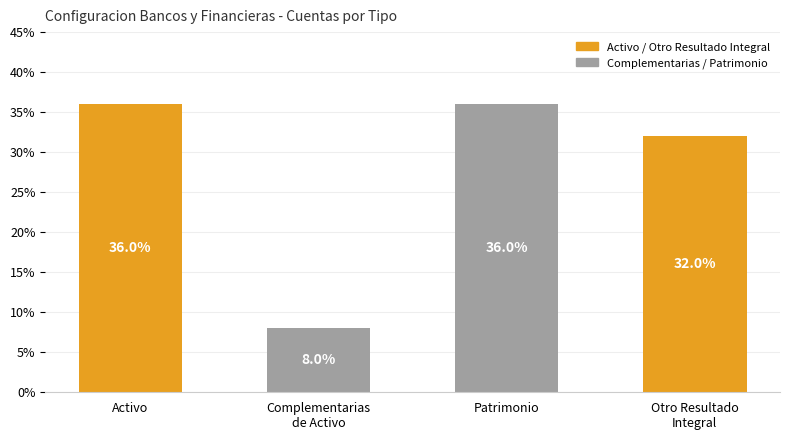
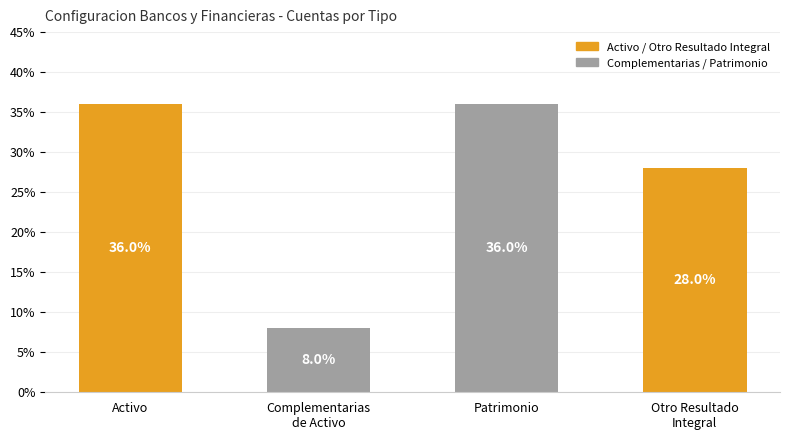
  {
    "Activo": "36.0%",
    "Complementarias de Activo": "8.0%",
    "Patrimonio": "36.0%",
-   "Otro Resultado Integral": "32.0%"
+   "Otro Resultado Integral": "28.0%"
  }
